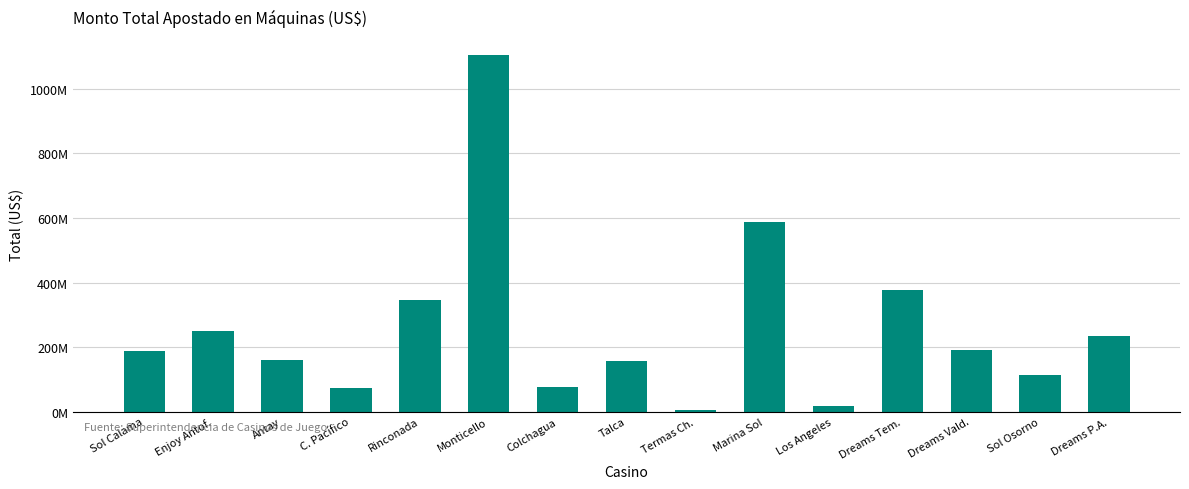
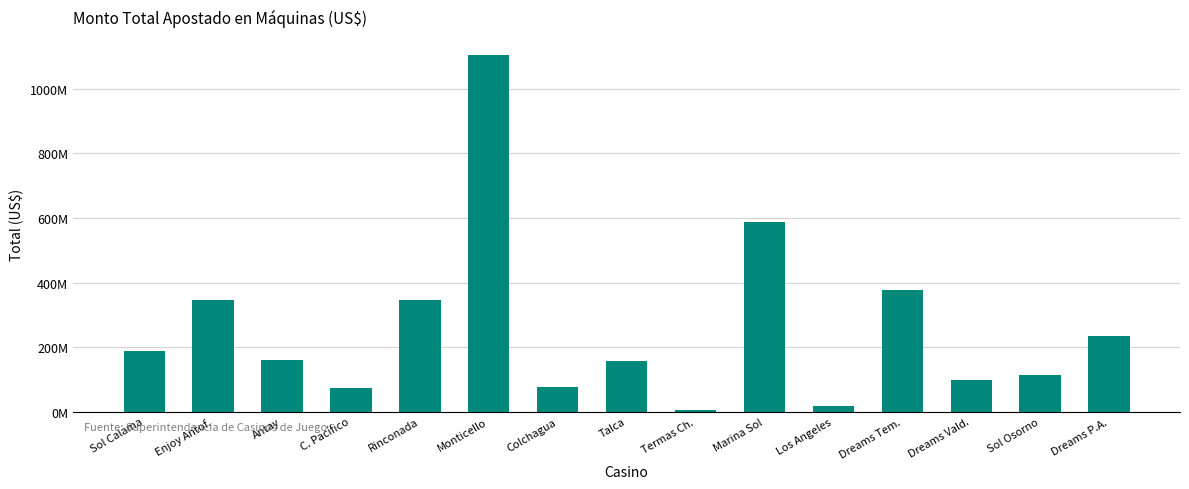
  {
    "Sol Calama": 190000000,
-   "Enjoy Antof.": 250000000,
+   "Enjoy Antof.": 340000000,
    "Antay": 160000000,
    "C. Pacífico": 70000000,
    "Rinconada": 340000000,
    "Monticello": 1110000000,
    "Colchagua": 80000000,
    "Talca": 160000000,
    "Marina Sol": 590000000,
    "Los Angeles": 20000000,
    "Dreams Tem.": 380000000,
-   "Dreams Vald.": 190000000,
+   "Dreams Vald.": 100000000,
    "Sol Osorno": 110000000,
    "Dreams P.A.": 240000000
  }
